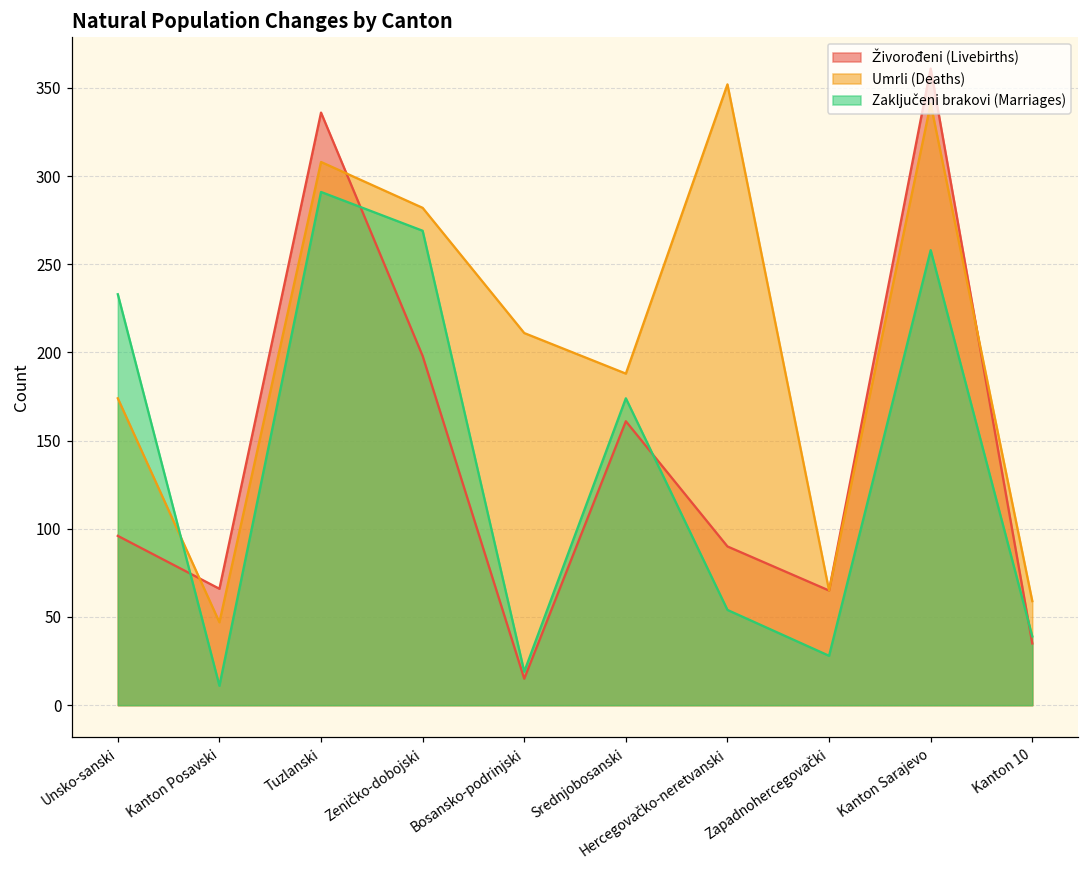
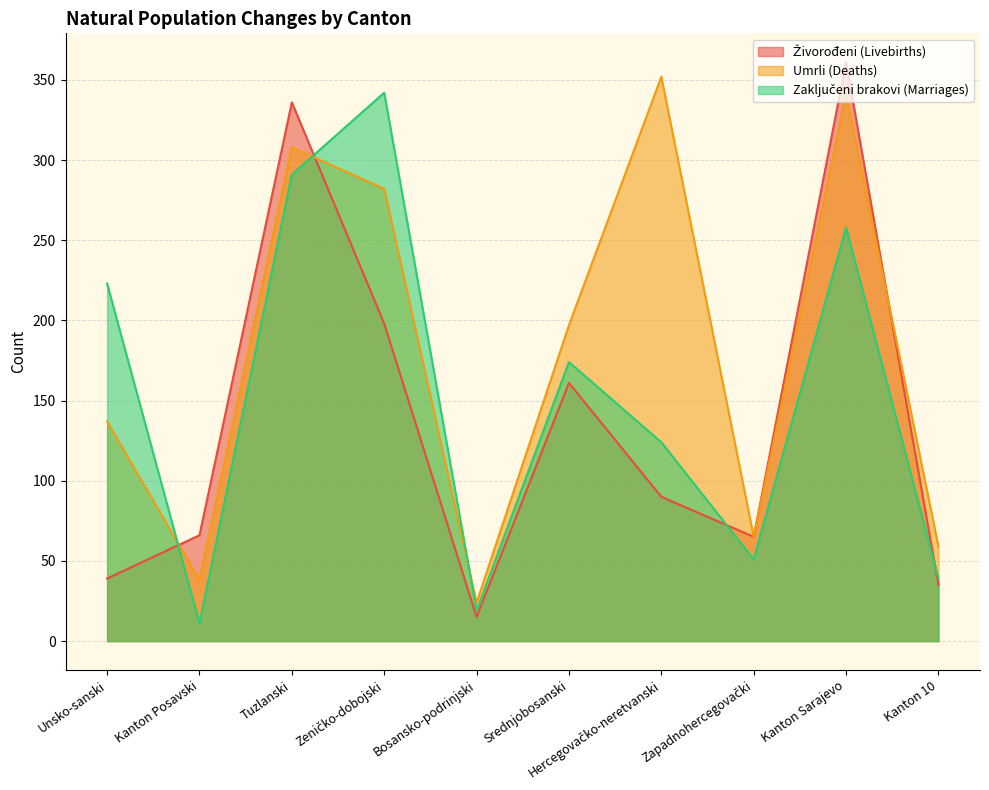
  {
    "Živorođeni (Livebirths)": {
-     "Unsko-sanski": 96,
+     "Unsko-sanski": 39,
      "Kanton Posavski": 66,
      "Tuzlanski": 336,
      "Zeničko-dobojski": 198,
      "Bosansko-podrinjski": 15,
      "Srednjobosanski": 161,
      "Hercegovačko-neretvanski": 90,
      "Kanton 10": 35
    },
    "Umrli (Deaths)": {
-     "Unsko-sanski": 174,
-     "Kanton Posavski": 47,
+     "Unsko-sanski": 137,
+     "Kanton Posavski": 38,
      "Tuzlanski": 308,
      "Zeničko-dobojski": 282,
-     "Bosansko-podrinjski": 211,
-     "Srednjobosanski": 188,
+     "Bosansko-podrinjski": 24,
+     "Srednjobosanski": 197,
      "Hercegovačko-neretvanski": 352,
      "Kanton 10": 59
    },
    "Zaključeni brakovi (Marriages)": {
-     "Unsko-sanski": 233,
+     "Unsko-sanski": 223,
      "Kanton Posavski": 11,
      "Tuzlanski": 291,
-     "Zeničko-dobojski": 269,
+     "Zeničko-dobojski": 342,
      "Bosansko-podrinjski": 19,
      "Srednjobosanski": 174,
-     "Hercegovačko-neretvanski": 54,
-     "Zapadnohercegovački": 28,
+     "Hercegovačko-neretvanski": 124,
+     "Zapadnohercegovački": 51,
      "Kanton Sarajevo": 258,
      "Kanton 10": 39
    }
  }
